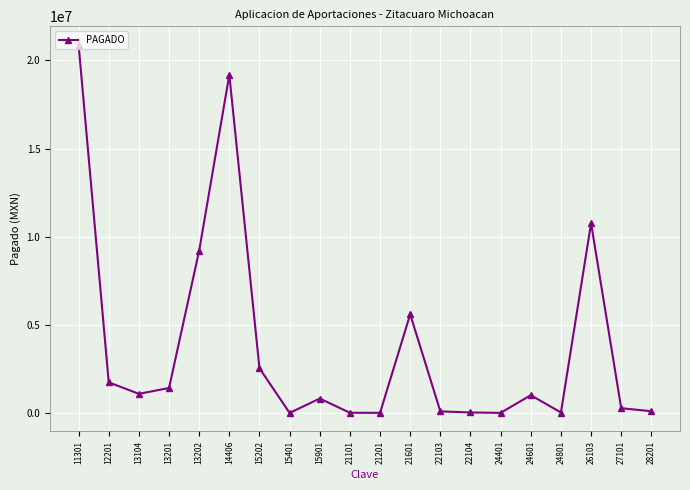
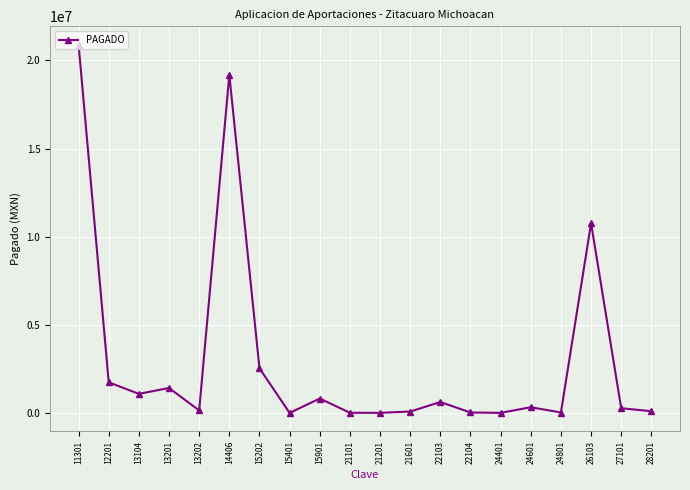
  {
    "12201": 1700000,
    "13104": 1100000,
    "13201": 1400000,
-   "13202": 9200000,
+   "13202": 100000,
    "14406": 19200000,
    "15202": 2500000,
    "15401": 0,
    "15901": 800000,
    "21101": 0,
    "21201": 0,
-   "21601": 5600000,
-   "22103": 100000,
+   "21601": 100000,
+   "22103": 600000,
    "22104": 0,
    "24401": 0,
-   "24601": 1000000,
+   "24601": 300000,
    "24801": 0,
    "26103": 10800000,
    "27101": 300000,
    "28201": 100000
  }
